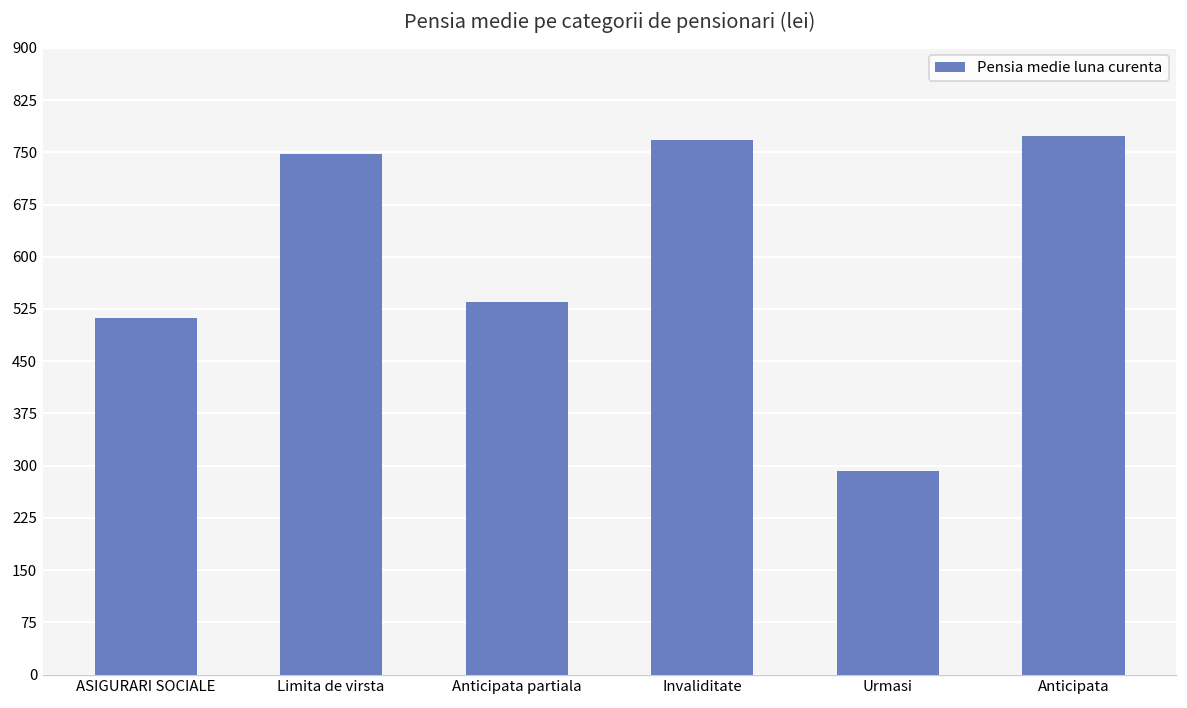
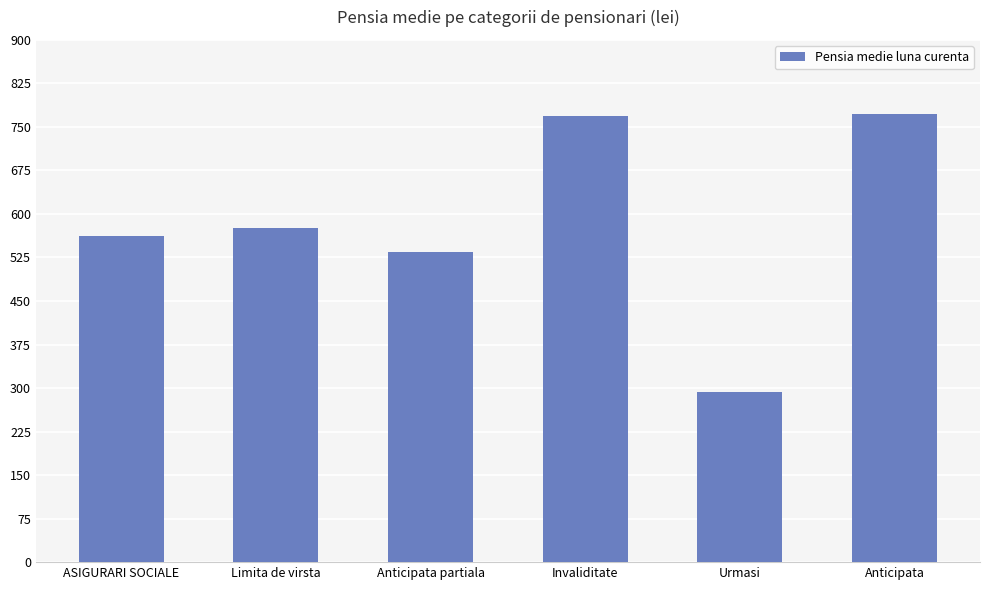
  {
-   "ASIGURARI SOCIALE": 510,
-   "Limita de virsta": 750,
+   "ASIGURARI SOCIALE": 560,
+   "Limita de virsta": 580,
    "Anticipata partiala": 530,
    "Invaliditate": 770,
    "Urmasi": 290,
    "Anticipata": 770
  }
